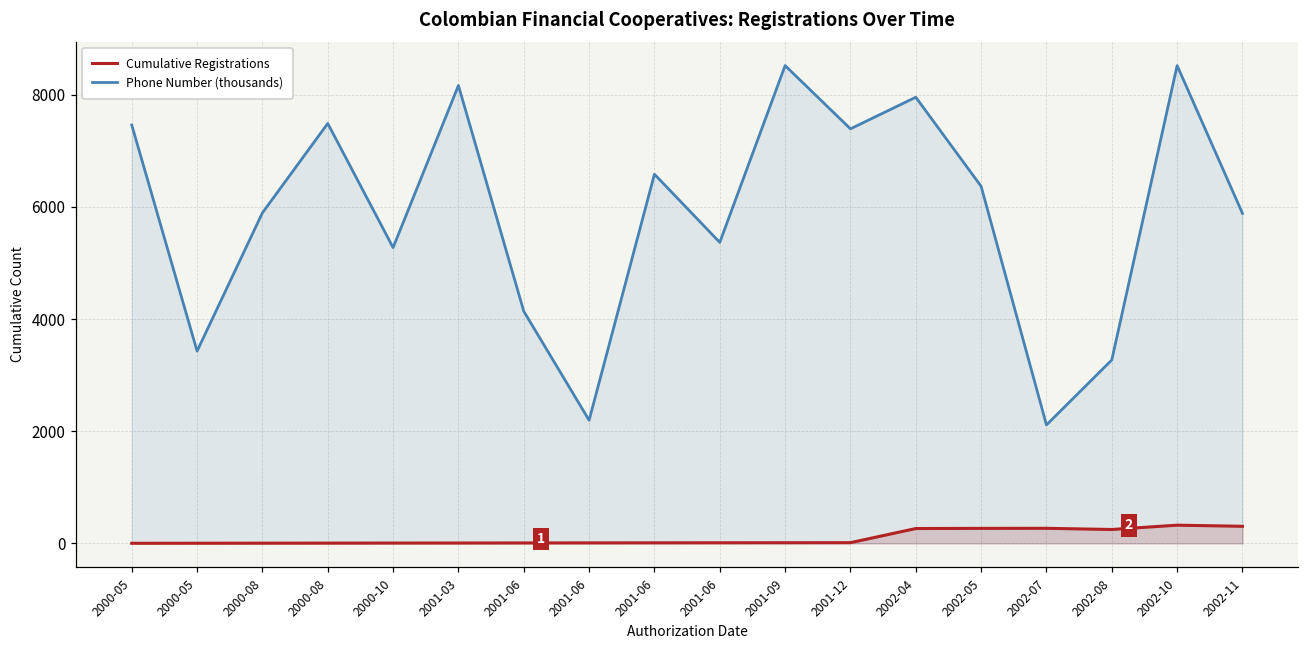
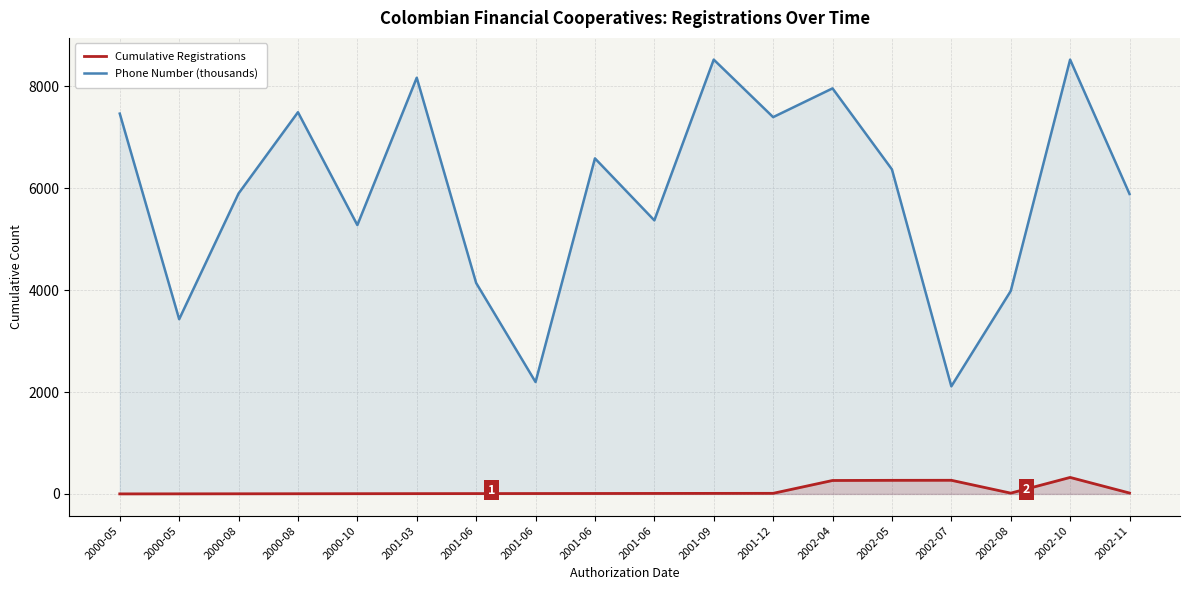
  {
    "Cumulative Registrations": {
      "2000-10": 0,
      "2001-03": 0,
      "2001-09": 0,
      "2001-12": 0,
      "2002-04": 300,
      "2002-05": 300,
      "2002-07": 300,
-     "2002-08": 200,
+     "2002-08": 0,
      "2002-10": 300,
-     "2002-11": 300
+     "2002-11": 0
    },
    "Phone Number (thousands)": {
      "2000-10": 5300,
      "2001-03": 8200,
      "2001-09": 8500,
      "2001-12": 7400,
      "2002-04": 8000,
      "2002-05": 6400,
      "2002-07": 2100,
-     "2002-08": 3300,
+     "2002-08": 4000,
      "2002-10": 8500,
      "2002-11": 5900
    }
  }
